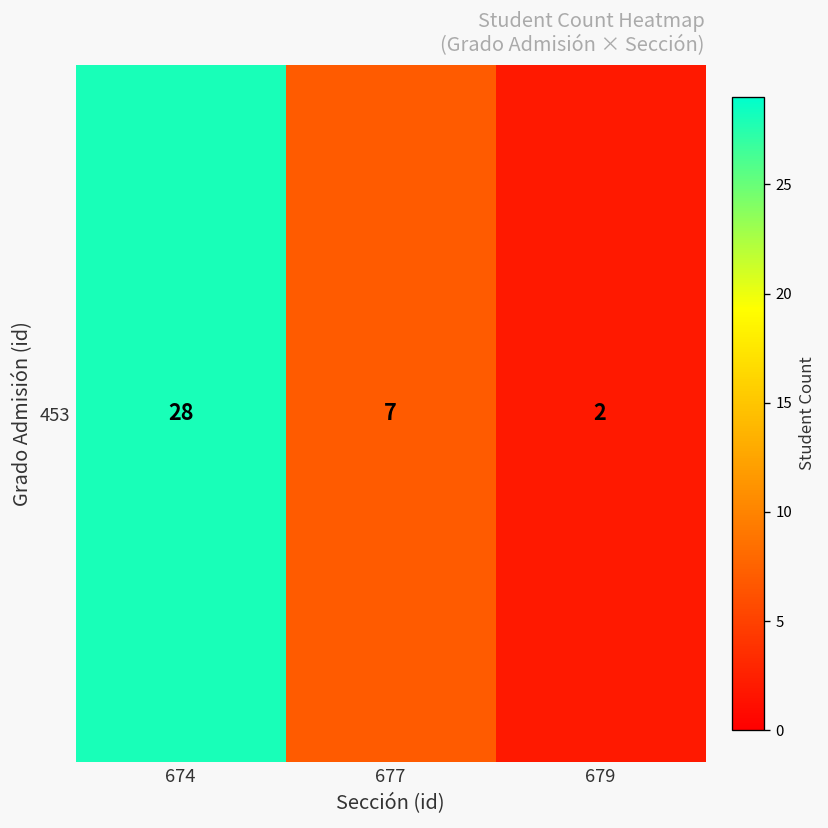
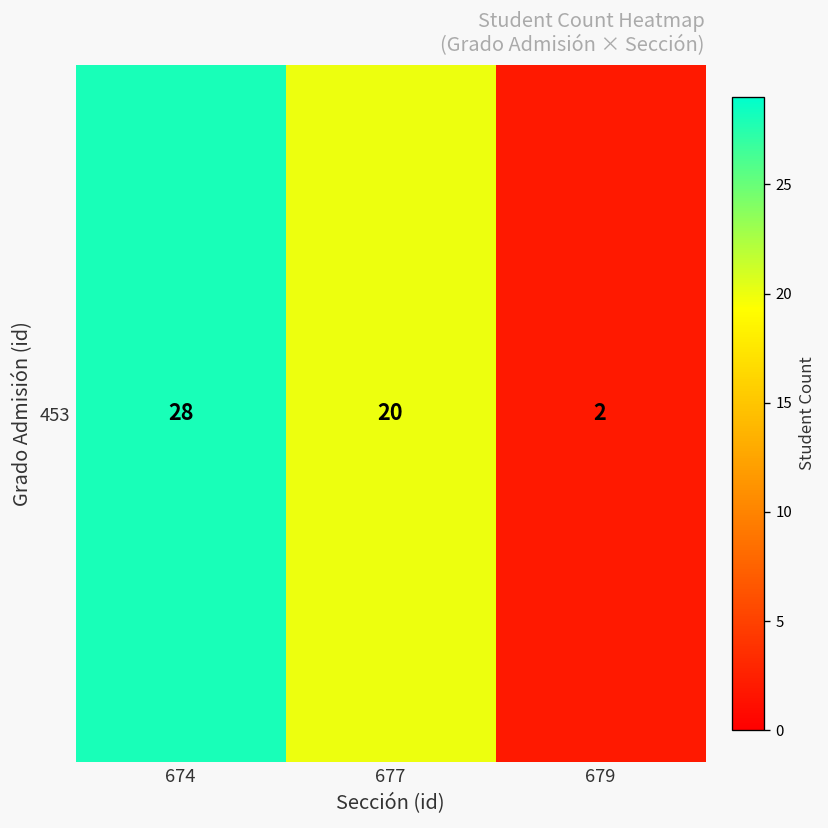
  {
    "453": {
      "674": 28,
-     "677": 7,
+     "677": 20,
      "679": 2
    }
  }
